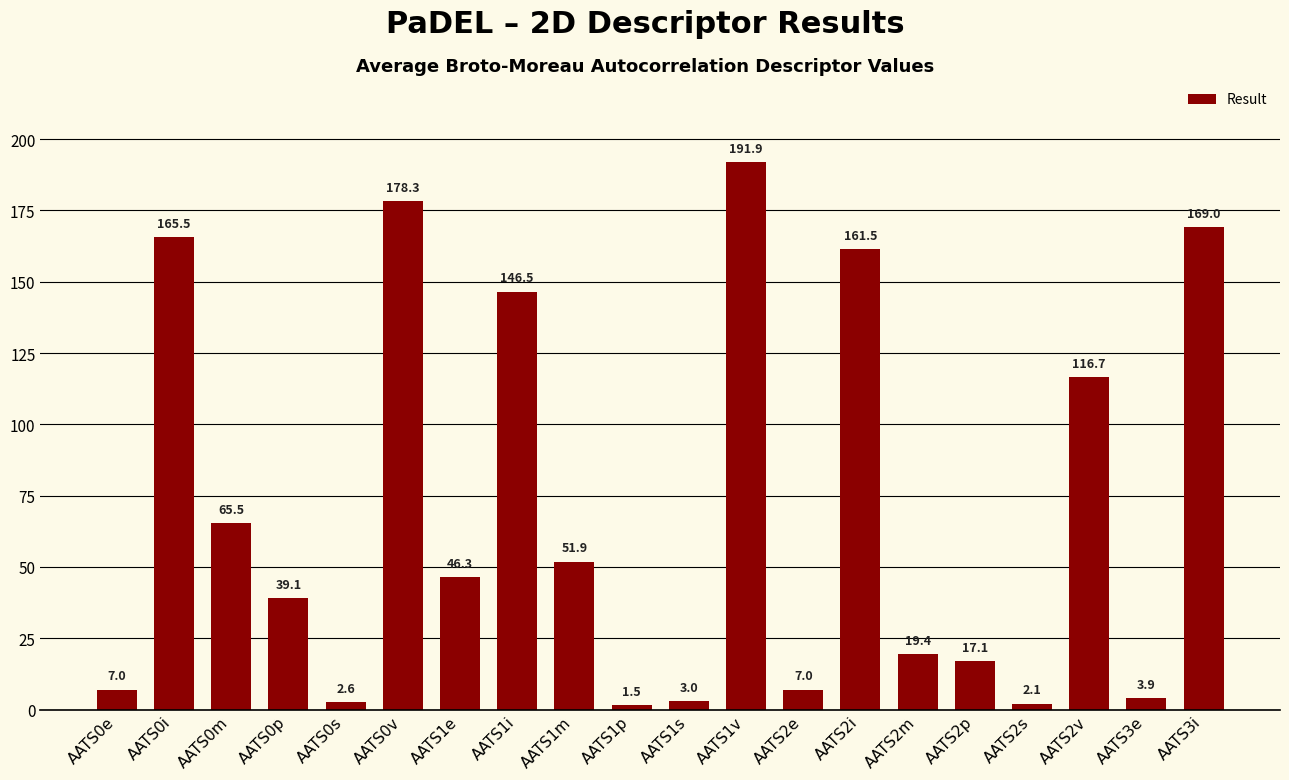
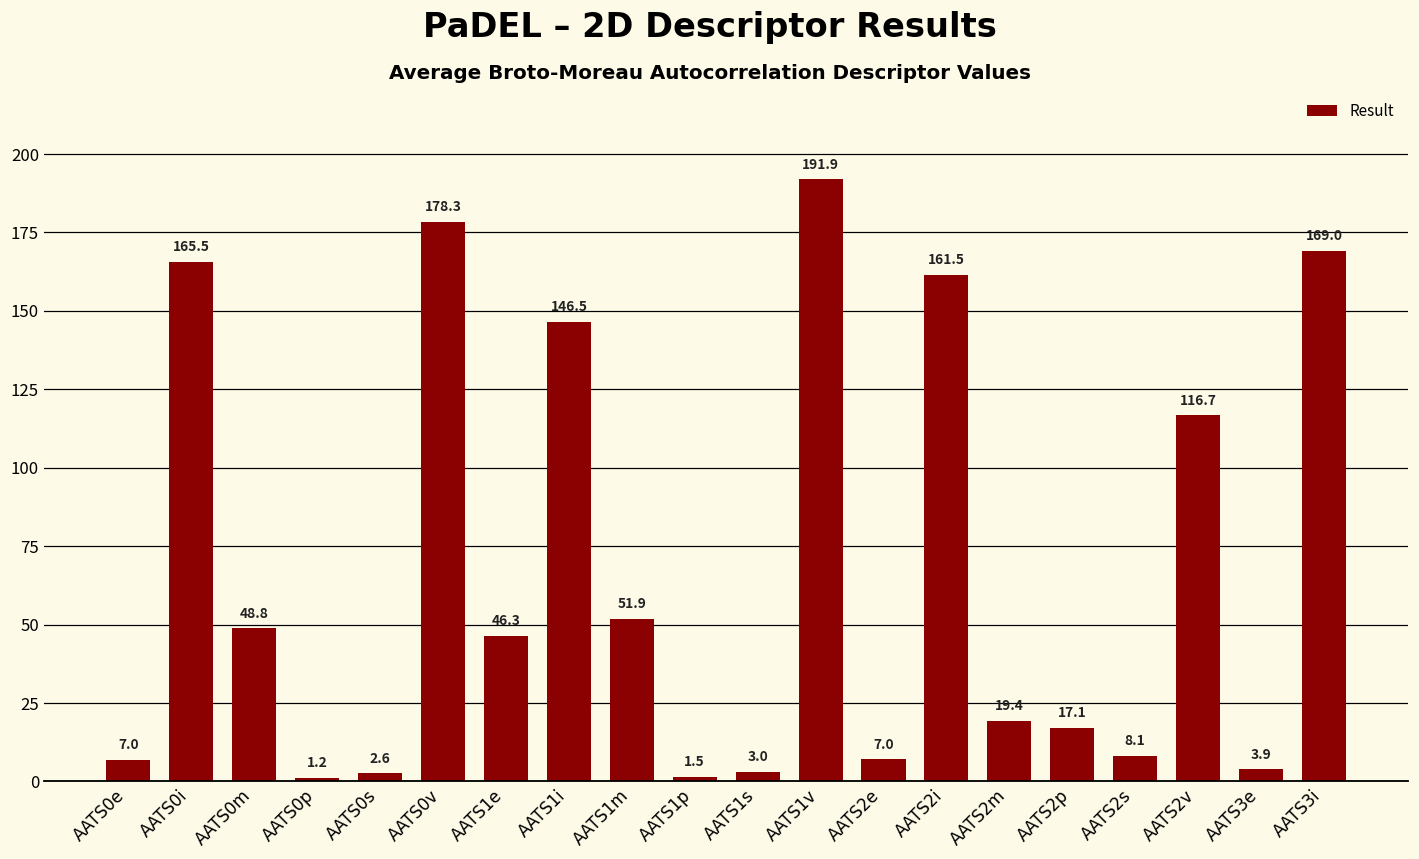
  {
    "AATS0e": 7.0,
    "AATS0i": 165.5,
-   "AATS0m": 65.5,
-   "AATS0p": 39.1,
+   "AATS0m": 48.8,
+   "AATS0p": 1.2,
    "AATS0s": 2.6,
    "AATS0v": 178.3,
    "AATS1e": 46.3,
    "AATS1i": 146.5,
    "AATS1m": 51.9,
    "AATS1p": 1.5,
    "AATS1s": 3.0,
    "AATS1v": 191.9,
    "AATS2e": 7.0,
    "AATS2i": 161.5,
    "AATS2m": 19.4,
    "AATS2p": 17.1,
-   "AATS2s": 2.1,
+   "AATS2s": 8.1,
    "AATS2v": 116.7,
    "AATS3e": 3.9,
    "AATS3i": 169.0
  }
